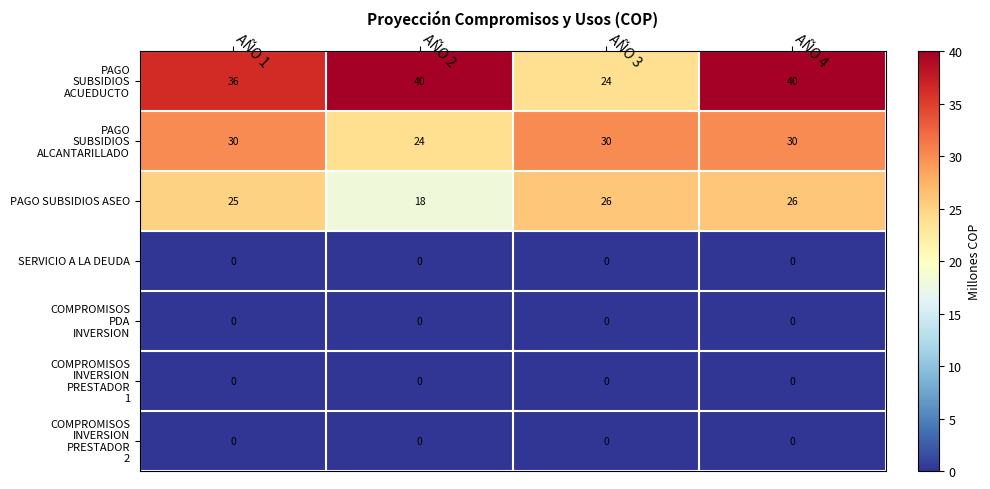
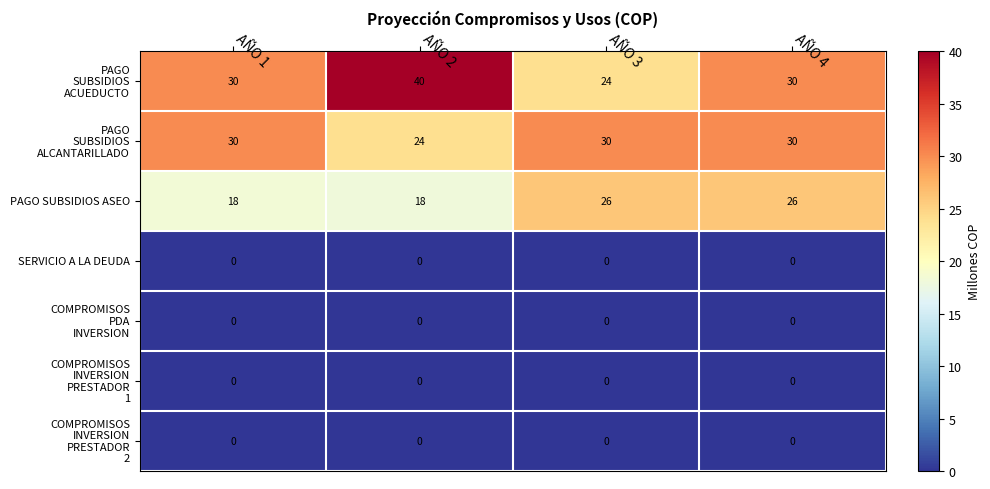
  {
    "PAGO SUBSIDIOS ACUEDUCTO": {
-     "AÑO 1": 36,
+     "AÑO 1": 30,
      "AÑO 2": 40,
      "AÑO 3": 24,
-     "AÑO 4": 40
+     "AÑO 4": 30
    },
    "PAGO SUBSIDIOS ALCANTARILLADO": {
      "AÑO 1": 30,
      "AÑO 2": 24,
      "AÑO 3": 30,
      "AÑO 4": 30
    },
    "PAGO SUBSIDIOS ASEO": {
-     "AÑO 1": 25,
+     "AÑO 1": 18,
      "AÑO 2": 18,
      "AÑO 3": 26,
      "AÑO 4": 26
    },
    "SERVICIO A LA DEUDA": {
      "AÑO 1": 0,
      "AÑO 2": 0,
      "AÑO 3": 0,
      "AÑO 4": 0
    },
    "COMPROMISOS PDA INVERSION": {
      "AÑO 1": 0,
      "AÑO 2": 0,
      "AÑO 3": 0,
      "AÑO 4": 0
    },
    "COMPROMISOS INVERSION PRESTADOR 1": {
      "AÑO 1": 0,
      "AÑO 2": 0,
      "AÑO 3": 0,
      "AÑO 4": 0
    },
    "COMPROMISOS INVERSION PRESTADOR 2": {
      "AÑO 1": 0,
      "AÑO 2": 0,
      "AÑO 3": 0,
      "AÑO 4": 0
    }
  }
